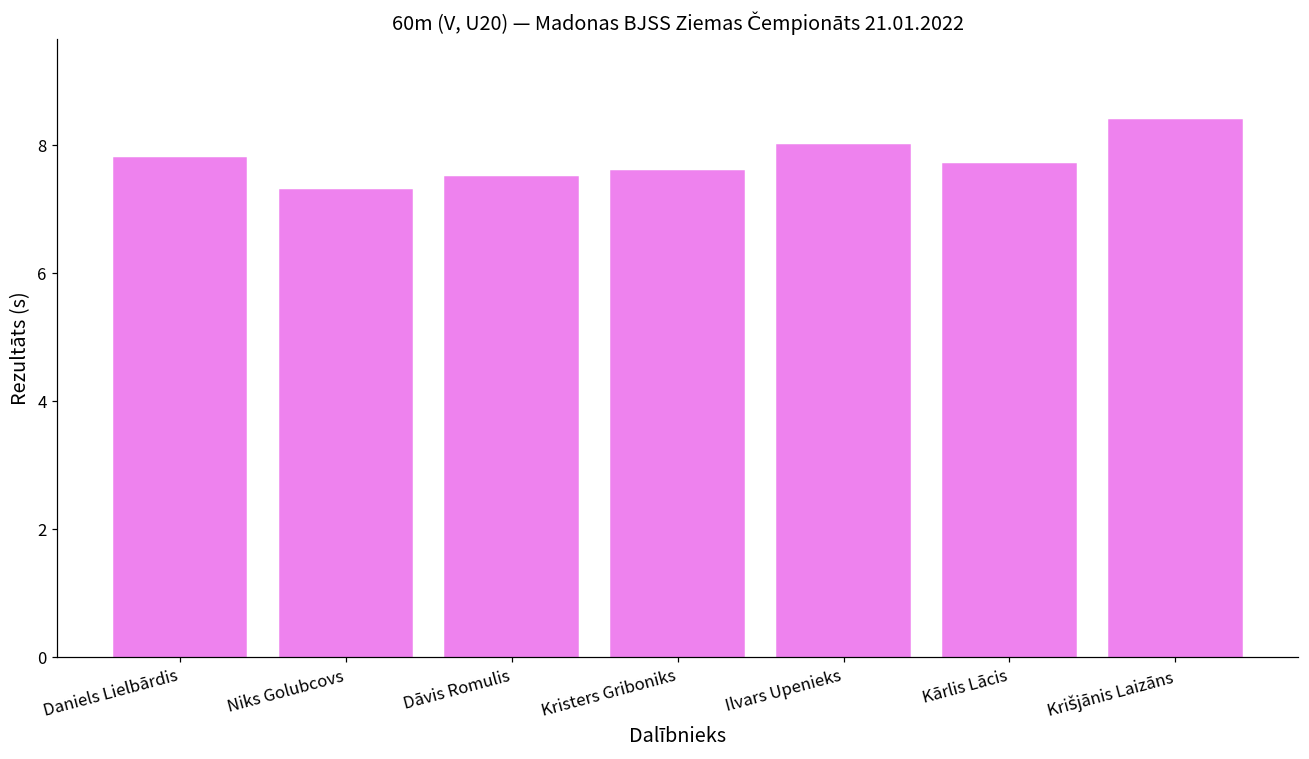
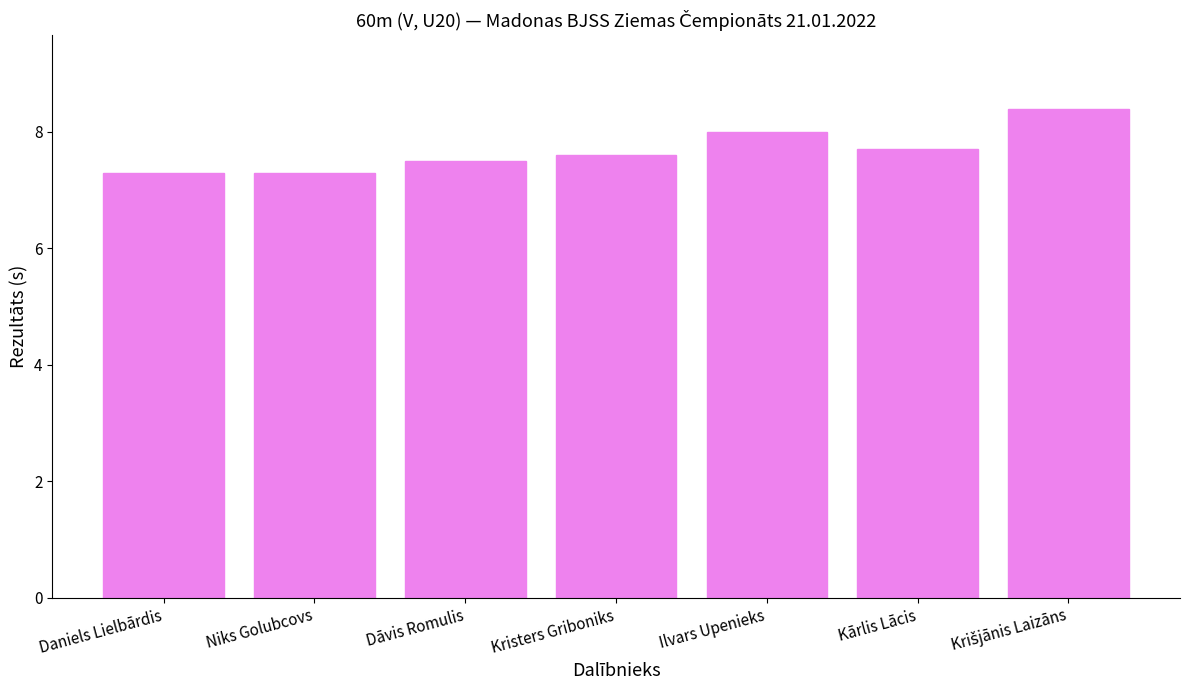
  {
-   "Daniels Lielbārdis": 7.8,
+   "Daniels Lielbārdis": 7.3,
    "Niks Golubcovs": 7.3,
    "Dāvis Romulis": 7.5,
    "Kristers Griboniks": 7.6,
    "Ilvars Upenieks": 8.0,
    "Kārlis Lācis": 7.7,
    "Krišjānis Laizāns": 8.4
  }
